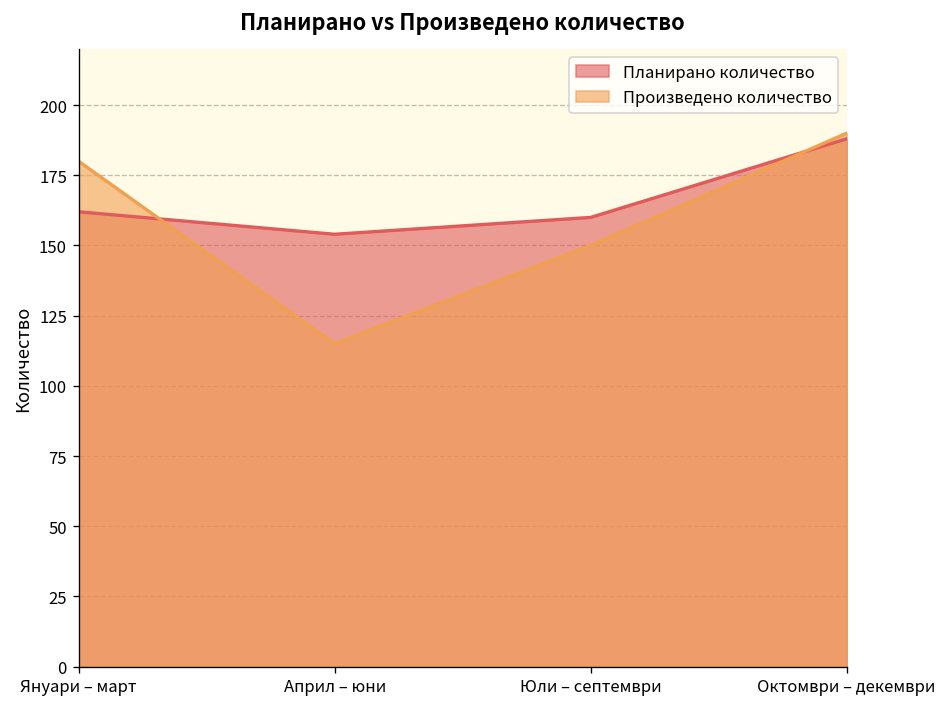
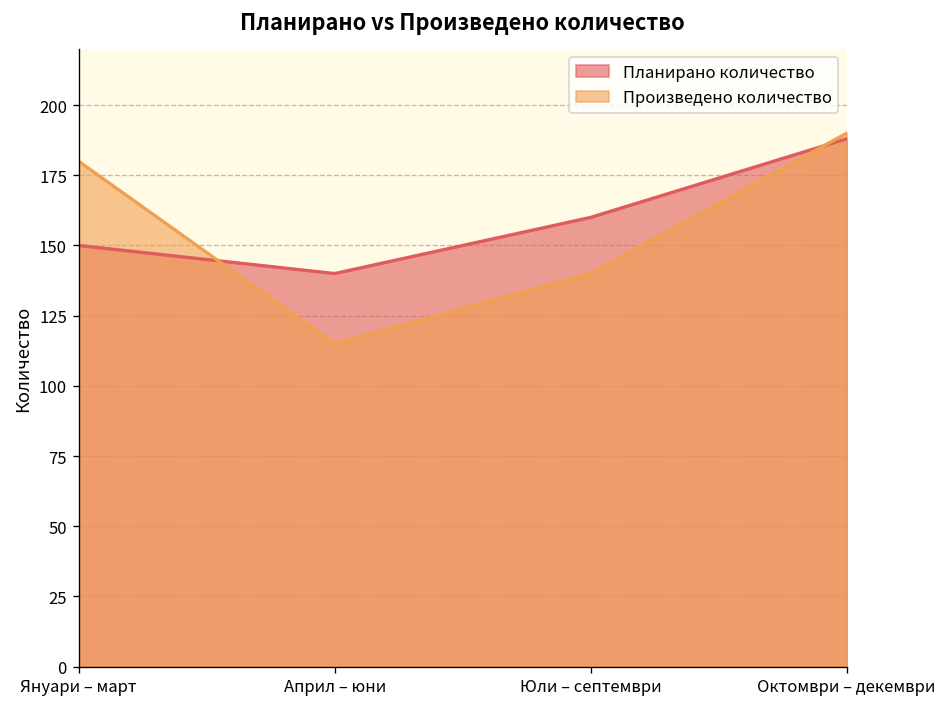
  {
    "Планирано количество": {
-     "Януари – март": 162,
-     "Април – юни": 154,
+     "Януари – март": 150,
+     "Април – юни": 140,
      "Юли – септември": 160,
      "Октомври – декември": 188
    },
    "Произведено количество": {
      "Януари – март": 180,
      "Април – юни": 115,
-     "Юли – септември": 150,
+     "Юли – септември": 140,
      "Октомври – декември": 190
    }
  }
